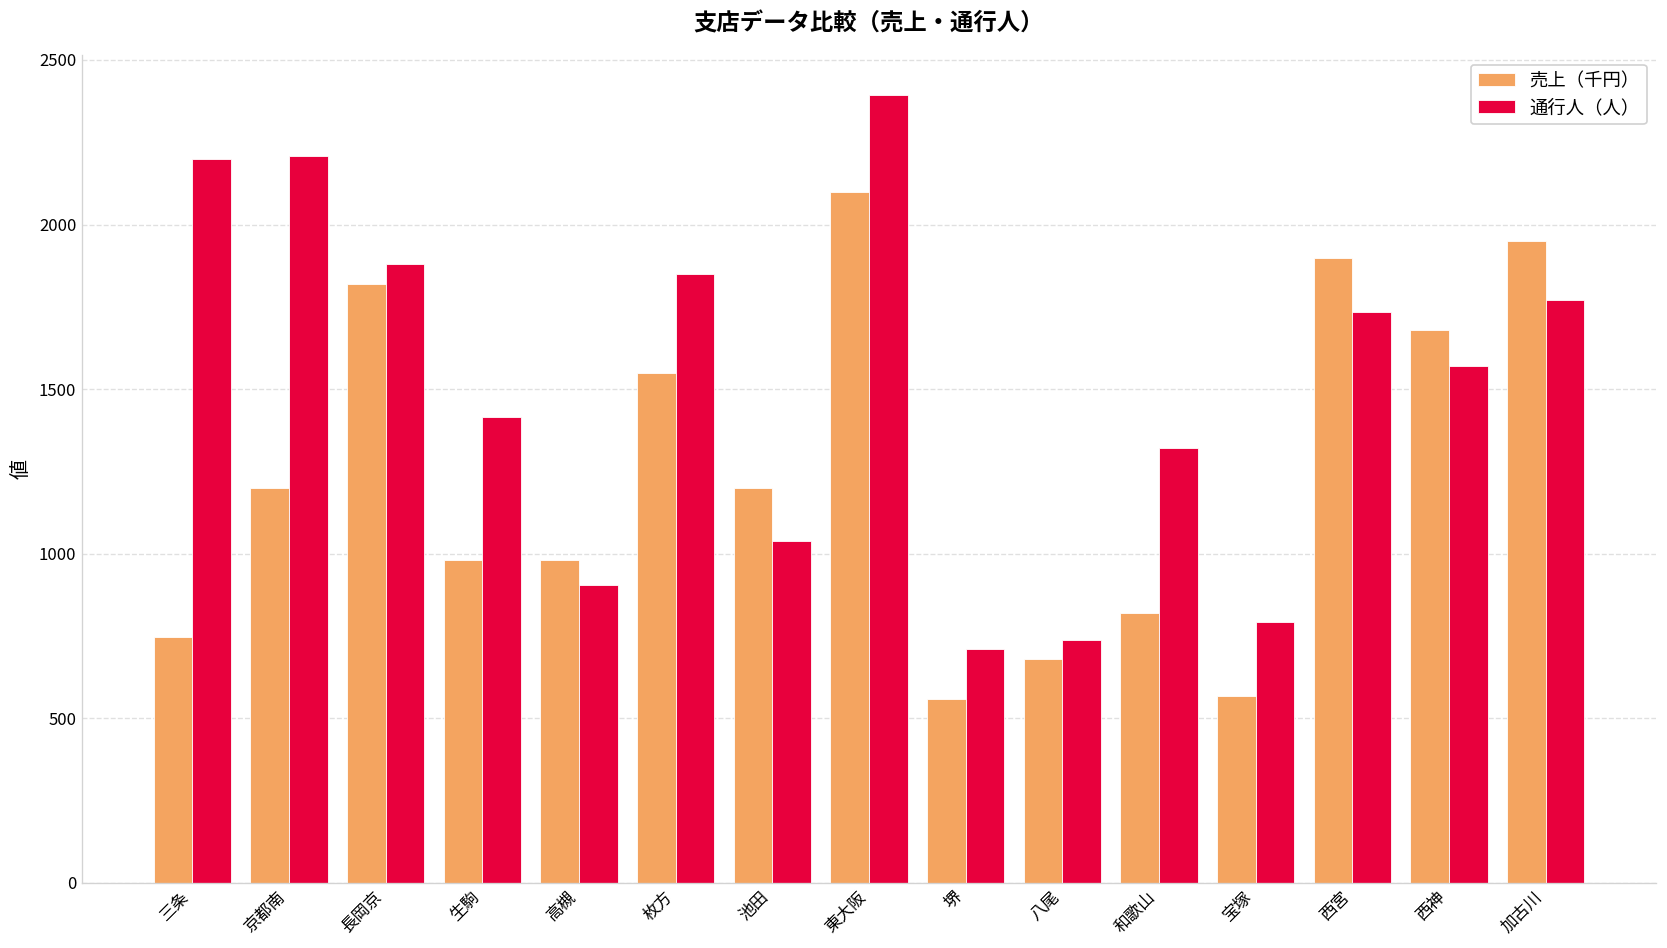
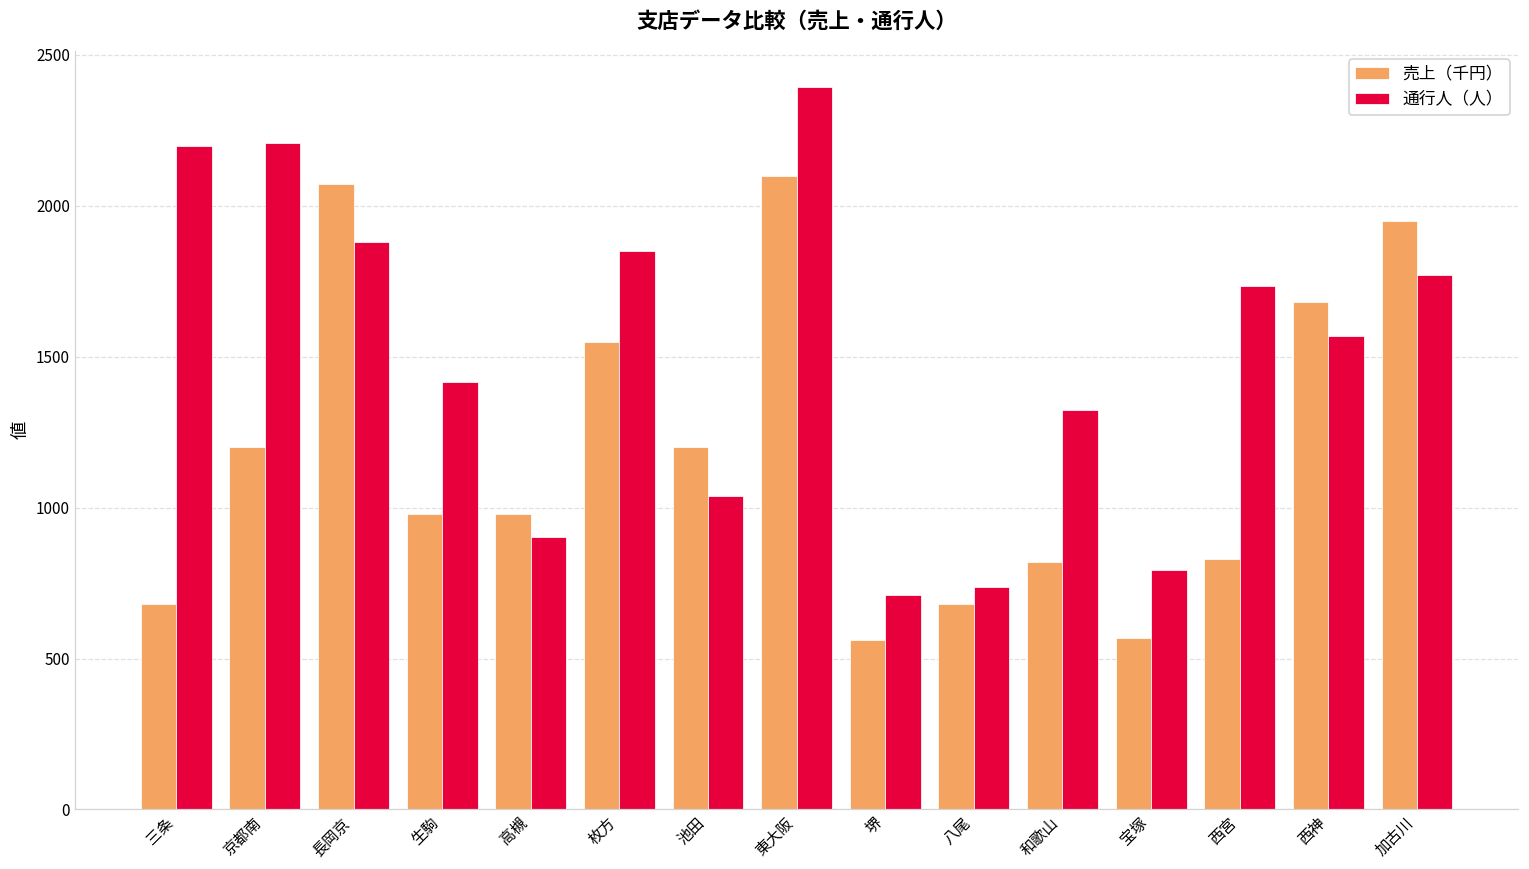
  {
    "売上（千円）": {
-     "三条": 750,
+     "三条": 680,
      "京都南": 1200,
-     "長岡京": 1820,
+     "長岡京": 2070,
      "生駒": 980,
      "高槻": 980,
      "枚方": 1550,
      "池田": 1200,
      "東大阪": 2100,
      "堺": 560,
      "八尾": 680,
      "和歌山": 820,
      "宝塚": 570,
-     "西宮": 1900,
+     "西宮": 830,
      "西神": 1680,
      "加古川": 1950
    },
    "通行人（人）": {
      "三条": 2200,
      "京都南": 2210,
      "長岡京": 1880,
      "生駒": 1420,
      "高槻": 900,
      "枚方": 1850,
      "池田": 1040,
      "東大阪": 2390,
      "堺": 710,
      "八尾": 740,
      "和歌山": 1320,
      "宝塚": 790,
      "西宮": 1730,
      "西神": 1570,
      "加古川": 1770
    }
  }
